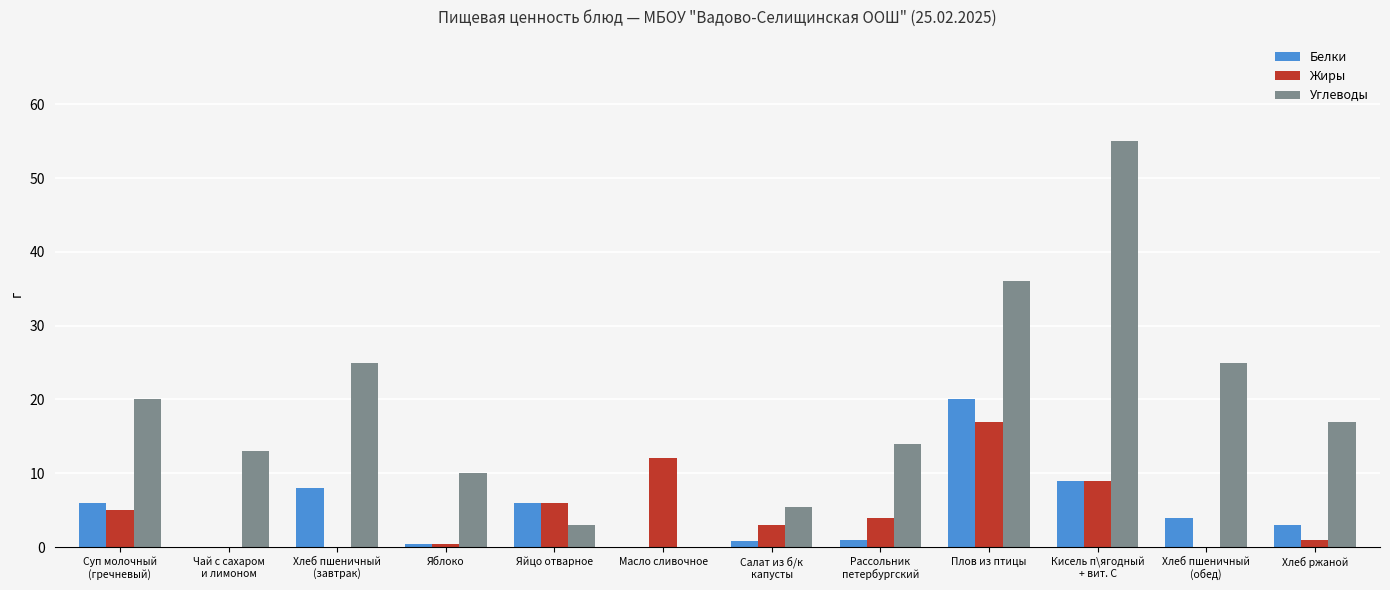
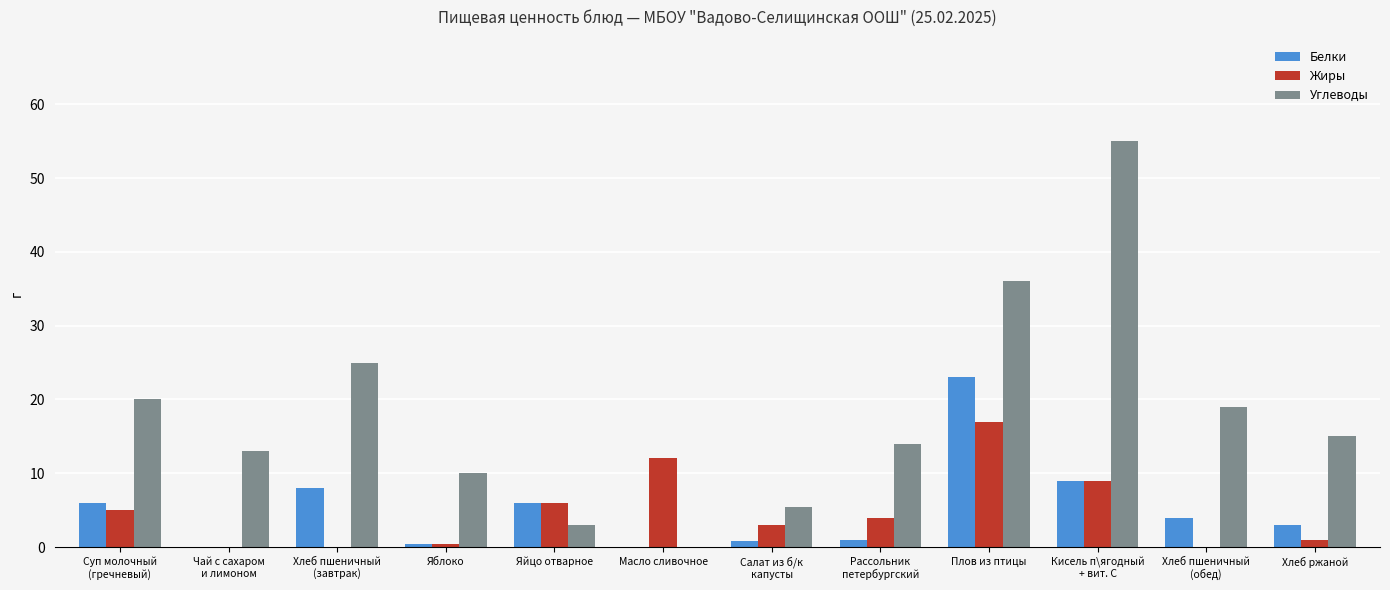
  {
    "Белки": {
      "Суп молочный (гречневый)": 6,
      "Чай с сахаром и лимоном": 0,
      "Хлеб пшеничный (завтрак)": 8,
      "Яблоко": 0,
      "Яйцо отварное": 6,
      "Масло сливочное": 0,
      "Салат из б/к капусты": 1,
      "Рассольник петербургский": 1,
-     "Плов из птицы": 20,
+     "Плов из птицы": 23,
      "Кисель п\\ягодный + вит. С": 9,
      "Хлеб пшеничный (обед)": 4,
      "Хлеб ржаной": 3
    },
    "Жиры": {
      "Суп молочный (гречневый)": 5,
      "Чай с сахаром и лимоном": 0,
      "Хлеб пшеничный (завтрак)": 0,
      "Яблоко": 0,
      "Яйцо отварное": 6,
      "Масло сливочное": 12,
      "Салат из б/к капусты": 3,
      "Рассольник петербургский": 4,
      "Плов из птицы": 17,
      "Кисель п\\ягодный + вит. С": 9,
      "Хлеб пшеничный (обед)": 0,
      "Хлеб ржаной": 1
    },
    "Углеводы": {
      "Суп молочный (гречневый)": 20,
      "Чай с сахаром и лимоном": 13,
      "Хлеб пшеничный (завтрак)": 25,
      "Яблоко": 10,
      "Яйцо отварное": 3,
      "Масло сливочное": 0,
      "Салат из б/к капусты": 5,
      "Рассольник петербургский": 14,
      "Плов из птицы": 36,
      "Кисель п\\ягодный + вит. С": 55,
-     "Хлеб пшеничный (обед)": 25,
-     "Хлеб ржаной": 17
+     "Хлеб пшеничный (обед)": 19,
+     "Хлеб ржаной": 15
    }
  }
